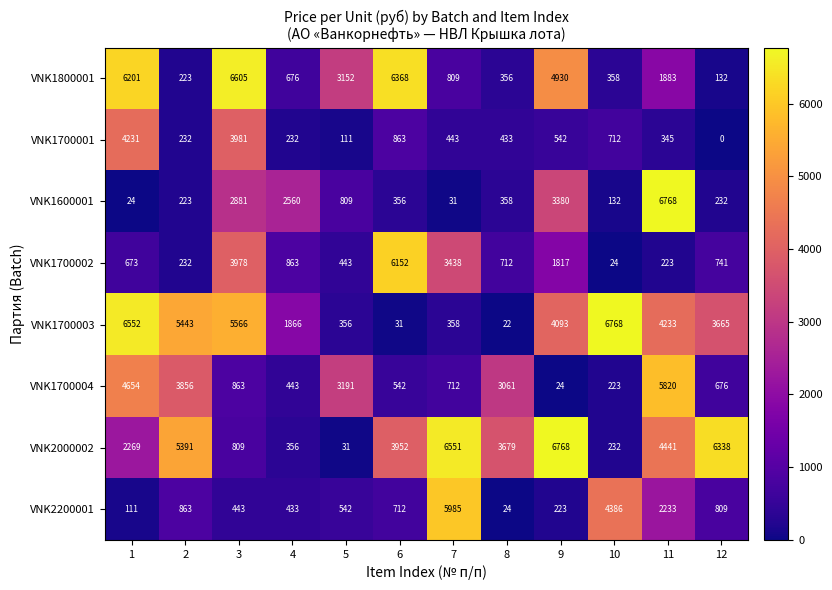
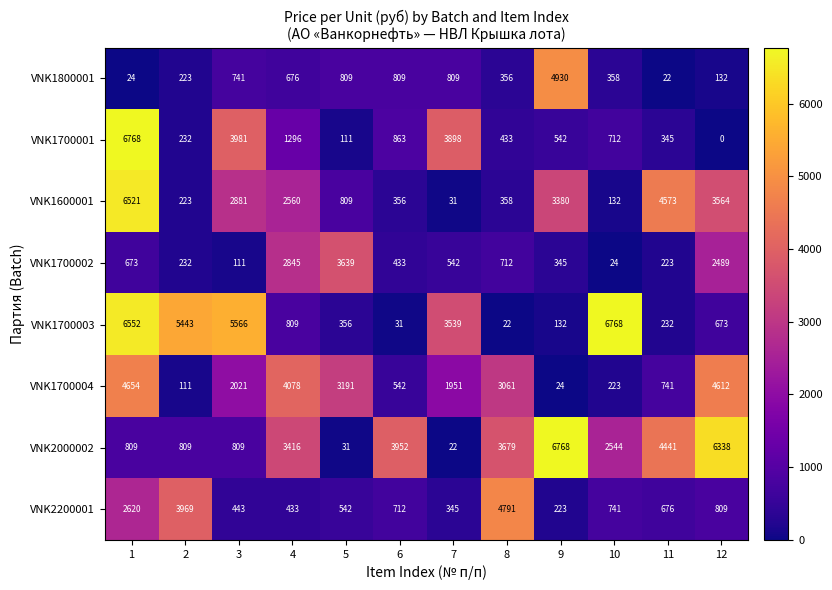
  {
    "VNK1800001": {
-     "1": 6201,
+     "1": 24,
      "2": 223,
-     "3": 6605,
+     "3": 741,
      "4": 676,
-     "5": 3152,
-     "6": 6368,
+     "5": 809,
+     "6": 809,
      "7": 809,
      "8": 356,
      "9": 4930,
      "10": 358,
-     "11": 1883,
+     "11": 22,
      "12": 132
    },
    "VNK1700001": {
-     "1": 4231,
+     "1": 6768,
      "2": 232,
      "3": 3981,
-     "4": 232,
+     "4": 1296,
      "5": 111,
      "6": 863,
-     "7": 443,
+     "7": 3898,
      "8": 433,
      "9": 542,
      "10": 712,
      "11": 345,
      "12": 0
    },
    "VNK1600001": {
-     "1": 24,
+     "1": 6521,
      "2": 223,
      "3": 2881,
      "4": 2560,
      "5": 809,
      "6": 356,
      "7": 31,
      "8": 358,
      "9": 3380,
      "10": 132,
-     "11": 6768,
-     "12": 232
+     "11": 4573,
+     "12": 3564
    },
    "VNK1700002": {
      "1": 673,
      "2": 232,
-     "3": 3978,
-     "4": 863,
-     "5": 443,
-     "6": 6152,
-     "7": 3438,
+     "3": 111,
+     "4": 2845,
+     "5": 3639,
+     "6": 433,
+     "7": 542,
      "8": 712,
-     "9": 1817,
+     "9": 345,
      "10": 24,
      "11": 223,
-     "12": 741
+     "12": 2489
    },
    "VNK1700003": {
      "1": 6552,
      "2": 5443,
      "3": 5566,
-     "4": 1866,
+     "4": 809,
      "5": 356,
      "6": 31,
-     "7": 358,
+     "7": 3539,
      "8": 22,
-     "9": 4093,
+     "9": 132,
      "10": 6768,
-     "11": 4233,
-     "12": 3665
+     "11": 232,
+     "12": 673
    },
    "VNK1700004": {
      "1": 4654,
-     "2": 3856,
-     "3": 863,
-     "4": 443,
+     "2": 111,
+     "3": 2021,
+     "4": 4078,
      "5": 3191,
      "6": 542,
-     "7": 712,
+     "7": 1951,
      "8": 3061,
      "9": 24,
      "10": 223,
-     "11": 5820,
-     "12": 676
+     "11": 741,
+     "12": 4612
    },
    "VNK2000002": {
-     "1": 2269,
-     "2": 5391,
+     "1": 809,
+     "2": 809,
      "3": 809,
-     "4": 356,
+     "4": 3416,
      "5": 31,
      "6": 3952,
-     "7": 6551,
+     "7": 22,
      "8": 3679,
      "9": 6768,
-     "10": 232,
+     "10": 2544,
      "11": 4441,
      "12": 6338
    },
    "VNK2200001": {
-     "1": 111,
-     "2": 863,
+     "1": 2620,
+     "2": 3969,
      "3": 443,
      "4": 433,
      "5": 542,
      "6": 712,
-     "7": 5985,
-     "8": 24,
+     "7": 345,
+     "8": 4791,
      "9": 223,
-     "10": 4386,
-     "11": 2233,
+     "10": 741,
+     "11": 676,
      "12": 809
    }
  }
